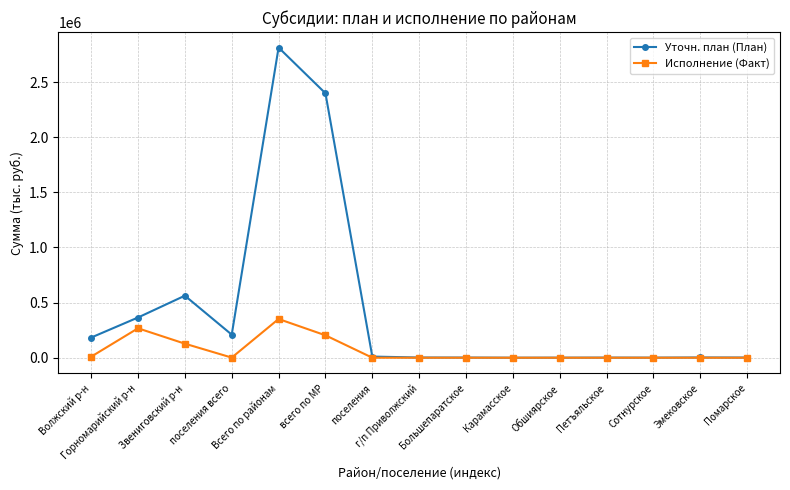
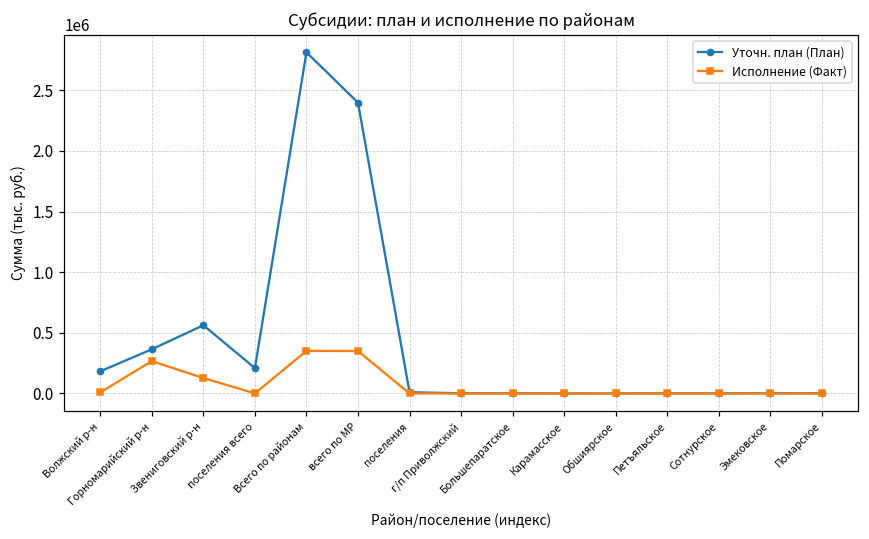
  {
    "Уточн. план (План)": {
      "Волжский р-н": 180000,
      "Горномарийский р-н": 360000,
      "Звениговский р-н": 560000,
      "поселения всего": 210000,
      "Всего по районам": 2810000,
      "всего по МР": 2400000
    },
    "Исполнение (Факт)": {
      "Волжский р-н": 10000,
      "Горномарийский р-н": 270000,
      "Звениговский р-н": 130000,
      "поселения всего": 0,
      "Всего по районам": 350000,
-     "всего по МР": 200000
+     "всего по МР": 350000
    }
  }
